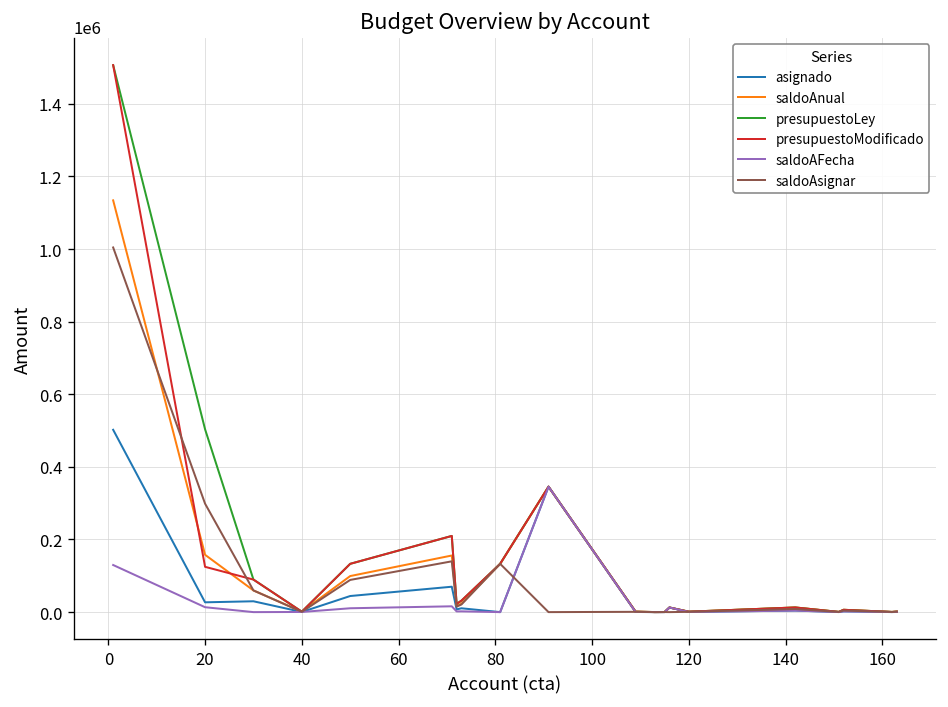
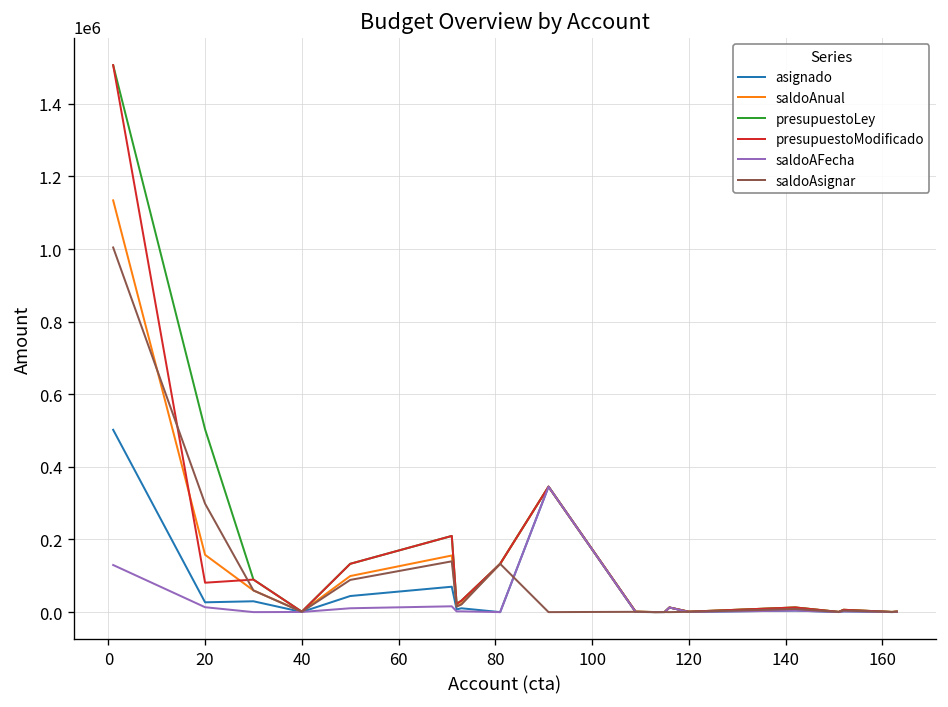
  {
    "asignado": {
      "20": 30000
    },
    "saldoAnual": {
      "20": 160000
    },
    "presupuestoLey": {
      "20": 500000
    },
    "presupuestoModificado": {
-     "20": 120000
+     "20": 80000
    },
    "saldoAFecha": {
      "20": 10000
    },
    "saldoAsignar": {
      "20": 300000
    }
  }
